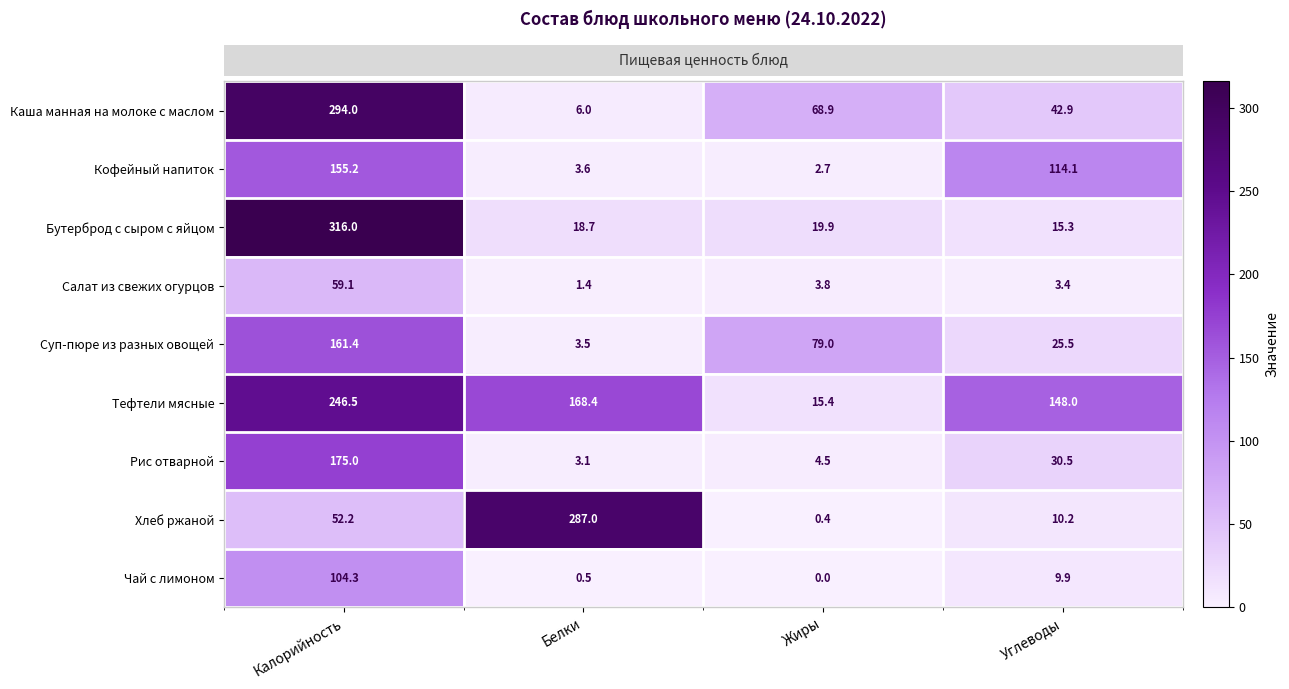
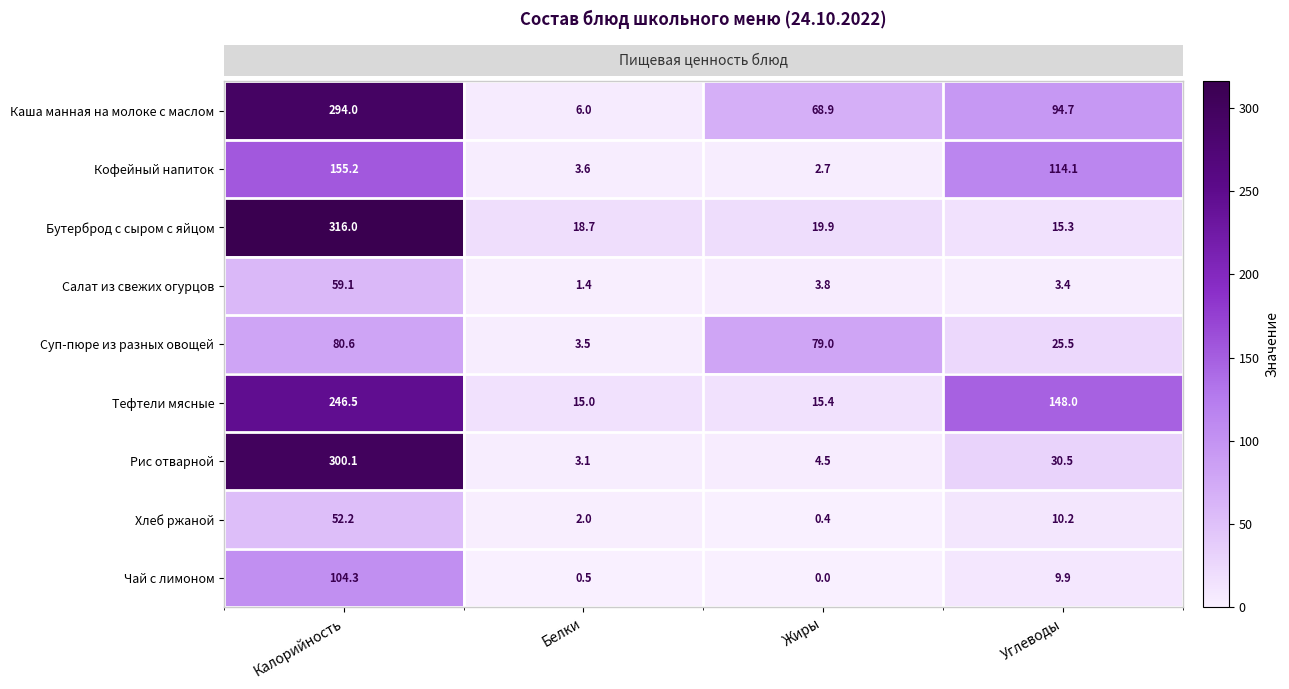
  {
    "Каша манная на молоке с маслом": {
      "Калорийность": 294.0,
      "Белки": 6.0,
      "Жиры": 68.9,
-     "Углеводы": 42.9
+     "Углеводы": 94.7
    },
    "Кофейный напиток": {
      "Калорийность": 155.2,
      "Белки": 3.6,
      "Жиры": 2.7,
      "Углеводы": 114.1
    },
    "Бутерброд с сыром с яйцом": {
      "Калорийность": 316.0,
      "Белки": 18.7,
      "Жиры": 19.9,
      "Углеводы": 15.3
    },
    "Салат из свежих огурцов": {
      "Калорийность": 59.1,
      "Белки": 1.4,
      "Жиры": 3.8,
      "Углеводы": 3.4
    },
    "Суп-пюре из разных овощей": {
-     "Калорийность": 161.4,
+     "Калорийность": 80.6,
      "Белки": 3.5,
      "Жиры": 79.0,
      "Углеводы": 25.5
    },
    "Тефтели мясные": {
      "Калорийность": 246.5,
-     "Белки": 168.4,
+     "Белки": 15.0,
      "Жиры": 15.4,
      "Углеводы": 148.0
    },
    "Рис отварной": {
-     "Калорийность": 175.0,
+     "Калорийность": 300.1,
      "Белки": 3.1,
      "Жиры": 4.5,
      "Углеводы": 30.5
    },
    "Хлеб ржаной": {
      "Калорийность": 52.2,
-     "Белки": 287.0,
+     "Белки": 2.0,
      "Жиры": 0.4,
      "Углеводы": 10.2
    },
    "Чай с лимоном": {
      "Калорийность": 104.3,
      "Белки": 0.5,
      "Жиры": 0.0,
      "Углеводы": 9.9
    }
  }
